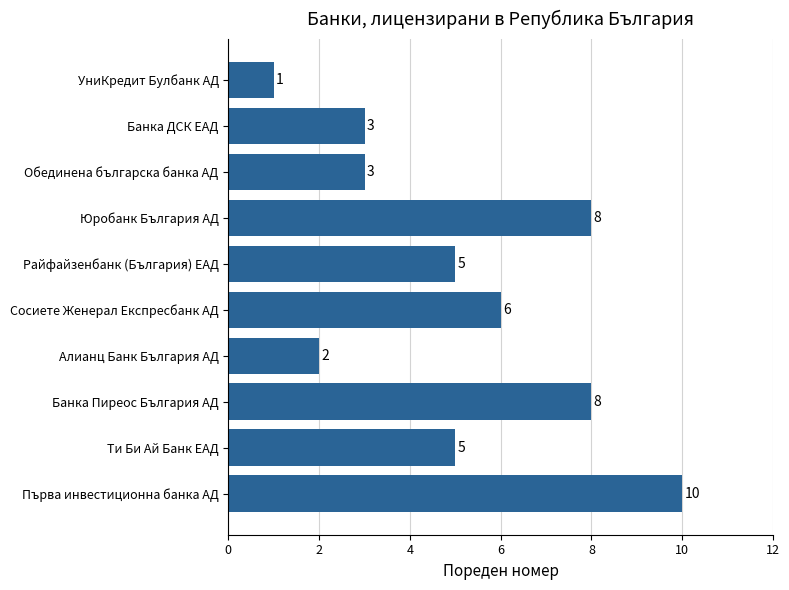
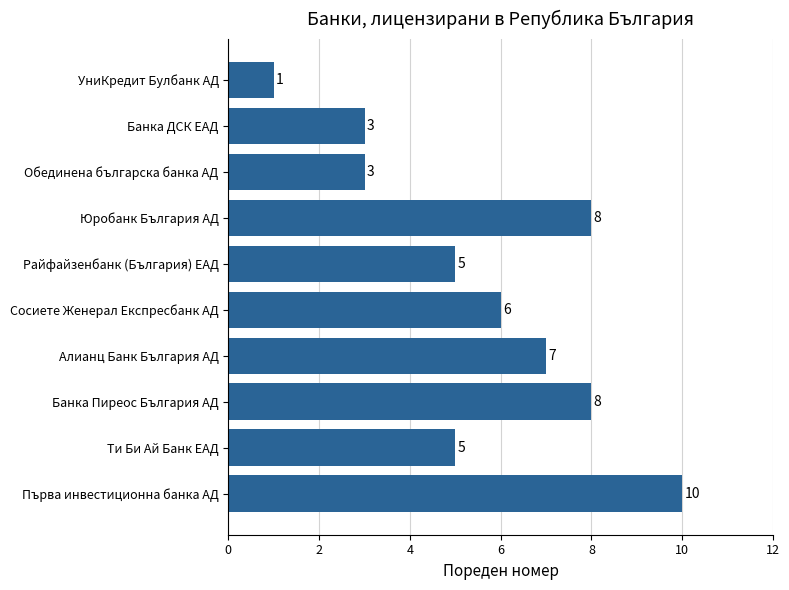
  {
    "УниКредит Булбанк АД": 1,
    "Банка ДСК EАД": 3,
    "Обединена българска банка АД": 3,
    "Юробанк България АД": 8,
    "Райфайзенбанк (България) ЕАД": 5,
    "Сосиете Женерал Експресбанк АД": 6,
-   "Алианц Банк България АД": 2,
+   "Алианц Банк България АД": 7,
    "Банка Пиреос България АД": 8,
    "Ти Би Ай Банк EАД": 5,
    "Първа инвестиционна банка АД": 10
  }
